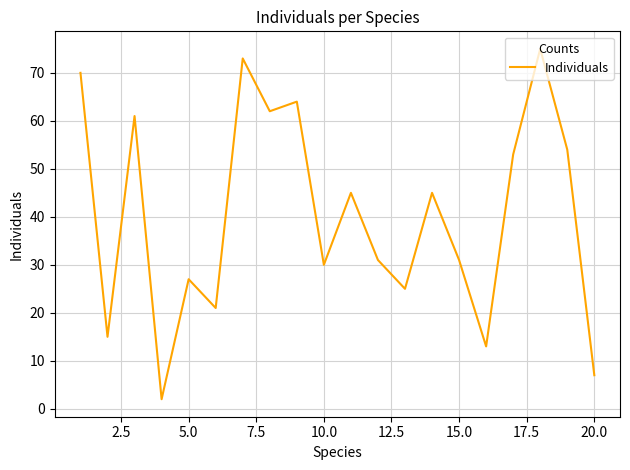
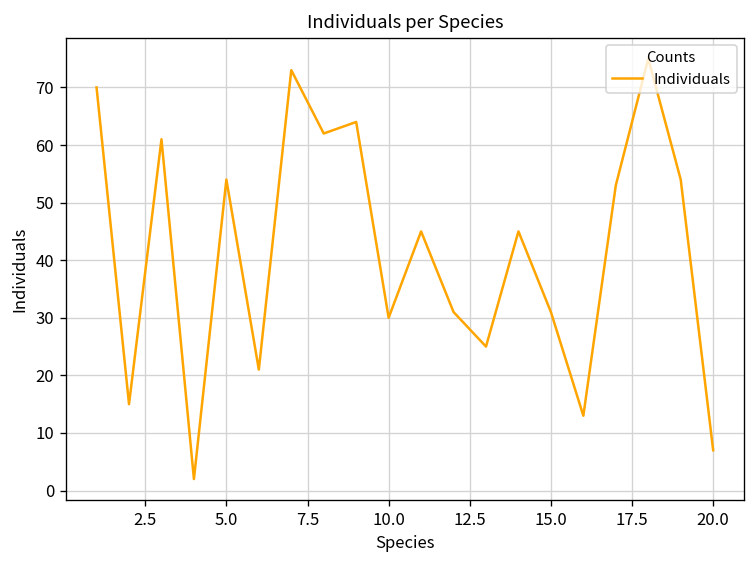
  {
-   "5.0": 27,
+   "5.0": 54,
    "10.0": 30,
    "15.0": 31,
    "20.0": 7
  }
